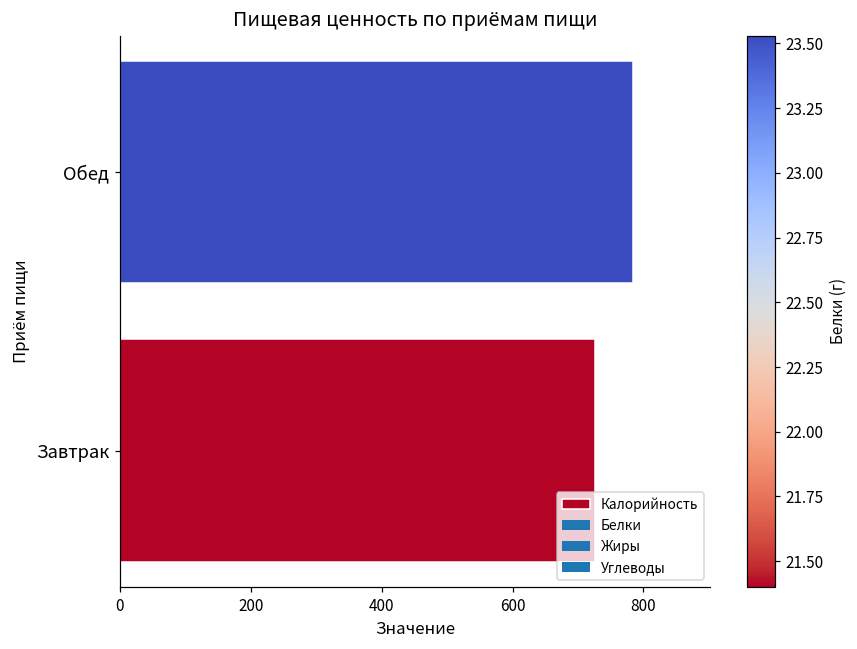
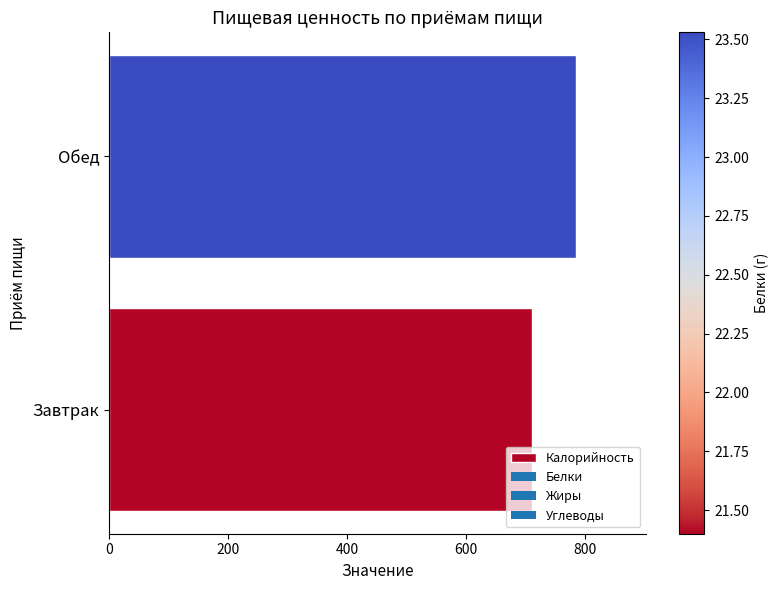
  {
    "Обед": 780,
-   "Завтрак": 730
+   "Завтрак": 710
  }
